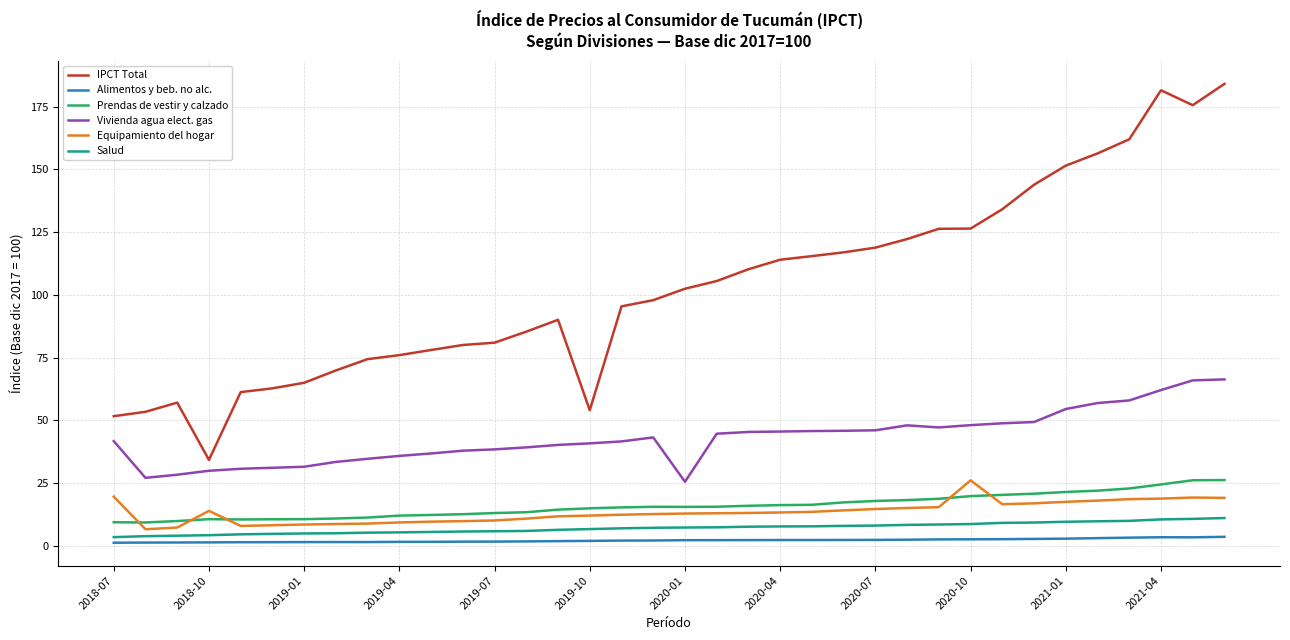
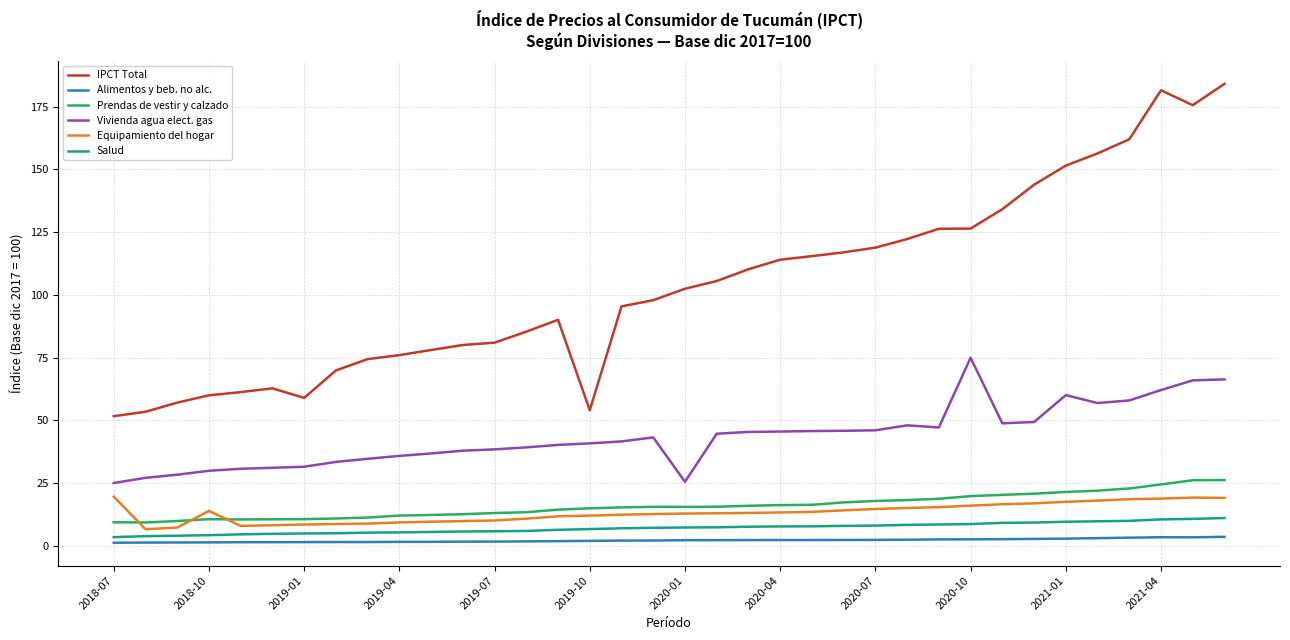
  {
    "IPCT Total": {
      "2018-07": 52,
-     "2018-10": 34,
-     "2019-01": 65,
+     "2018-10": 60,
+     "2019-01": 59,
      "2019-04": 76,
      "2019-07": 81,
      "2019-10": 54,
      "2020-01": 102,
      "2020-04": 114,
      "2020-07": 119,
      "2020-10": 126,
      "2021-01": 151,
      "2021-04": 182
    },
    "Alimentos y beb. no alc.": {
      "2018-07": 1,
      "2018-10": 1,
      "2019-01": 1,
      "2019-04": 2,
      "2019-07": 2,
      "2019-10": 2,
      "2020-01": 2,
      "2020-04": 2,
      "2020-07": 2,
      "2020-10": 3,
      "2021-01": 3,
      "2021-04": 3
    },
    "Vivienda agua elect. gas": {
-     "2018-07": 42,
+     "2018-07": 25,
      "2018-10": 30,
      "2019-01": 31,
      "2019-04": 36,
      "2019-07": 38,
      "2019-10": 41,
      "2020-01": 25,
      "2020-04": 46,
      "2020-07": 46,
-     "2020-10": 48,
-     "2021-01": 54,
+     "2020-10": 75,
+     "2021-01": 60,
      "2021-04": 62
    },
    "Equipamiento del hogar": {
      "2018-07": 20,
      "2018-10": 14,
      "2019-01": 8,
      "2019-04": 9,
      "2019-07": 10,
      "2019-10": 12,
      "2020-01": 13,
      "2020-04": 13,
      "2020-07": 15,
-     "2020-10": 26,
+     "2020-10": 16,
      "2021-01": 18,
      "2021-04": 19
    }
  }
